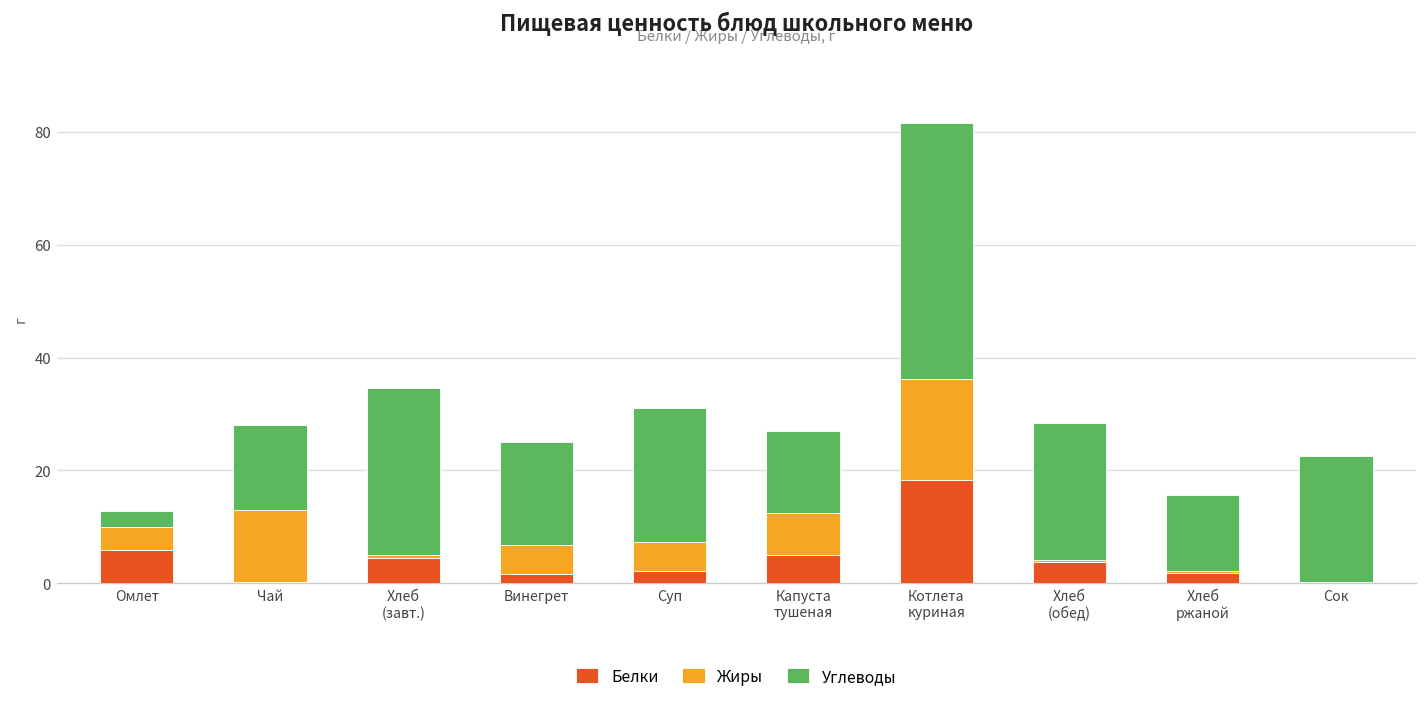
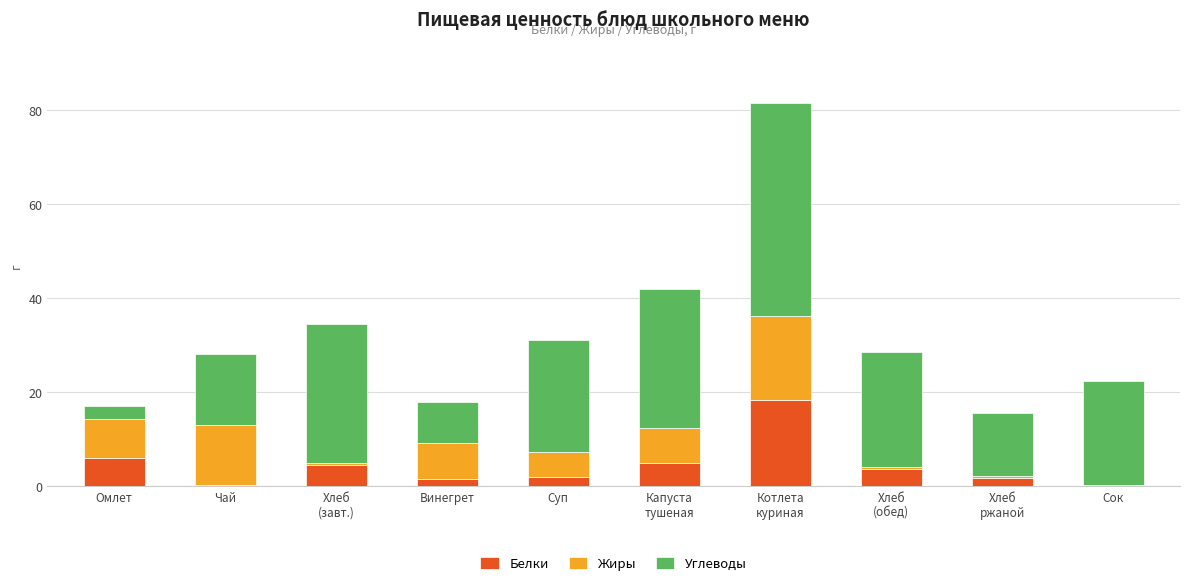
  {
    "Белки": {
      "Омлет": 6,
      "Хлеб (завт.)": 5,
      "Винегрет": 2,
      "Суп": 2,
      "Капуста тушеная": 5,
      "Котлета куриная": 18,
      "Хлеб (обед)": 4,
      "Хлеб ржаной": 2,
      "Сок": 0
    },
    "Жиры": {
-     "Омлет": 4,
+     "Омлет": 8,
      "Чай": 13,
-     "Винегрет": 5,
+     "Винегрет": 8,
      "Суп": 5,
      "Капуста тушеная": 7,
      "Котлета куриная": 18
    },
    "Углеводы": {
      "Омлет": 3,
      "Чай": 15,
      "Хлеб (завт.)": 30,
-     "Винегрет": 18,
+     "Винегрет": 9,
      "Суп": 24,
-     "Капуста тушеная": 15,
+     "Капуста тушеная": 30,
      "Котлета куриная": 45,
      "Хлеб (обед)": 24,
      "Хлеб ржаной": 14,
      "Сок": 22
    }
  }
